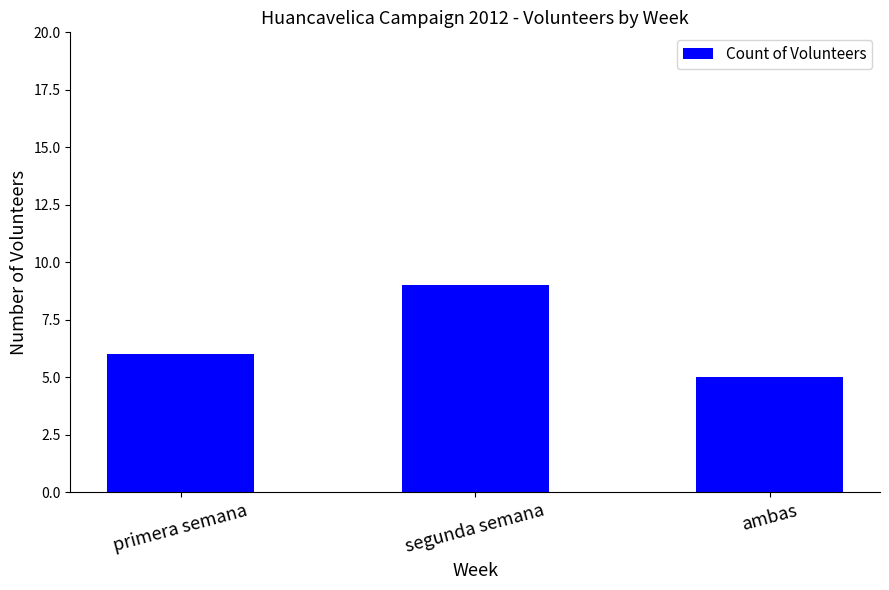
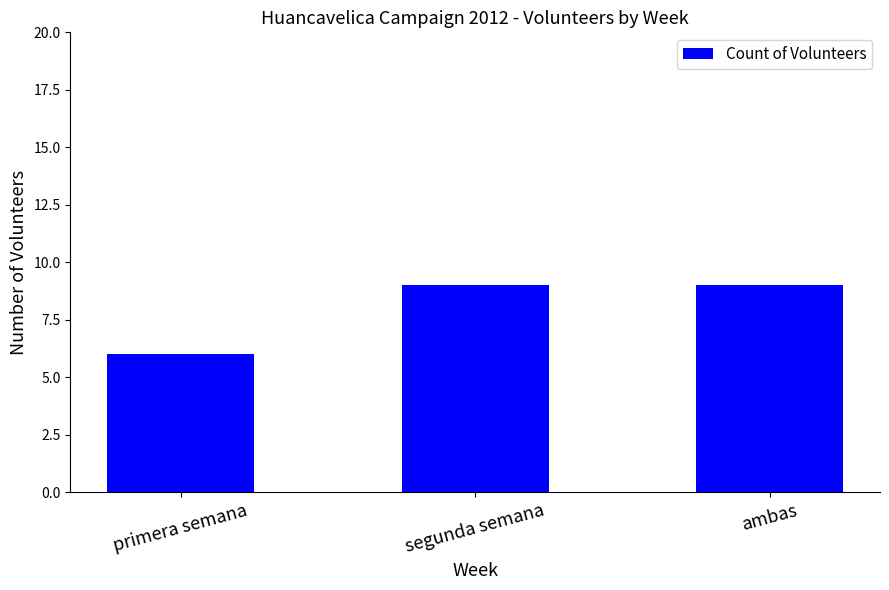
  {
    "primera semana": 6,
    "segunda semana": 9,
-   "ambas": 5
+   "ambas": 9
  }
